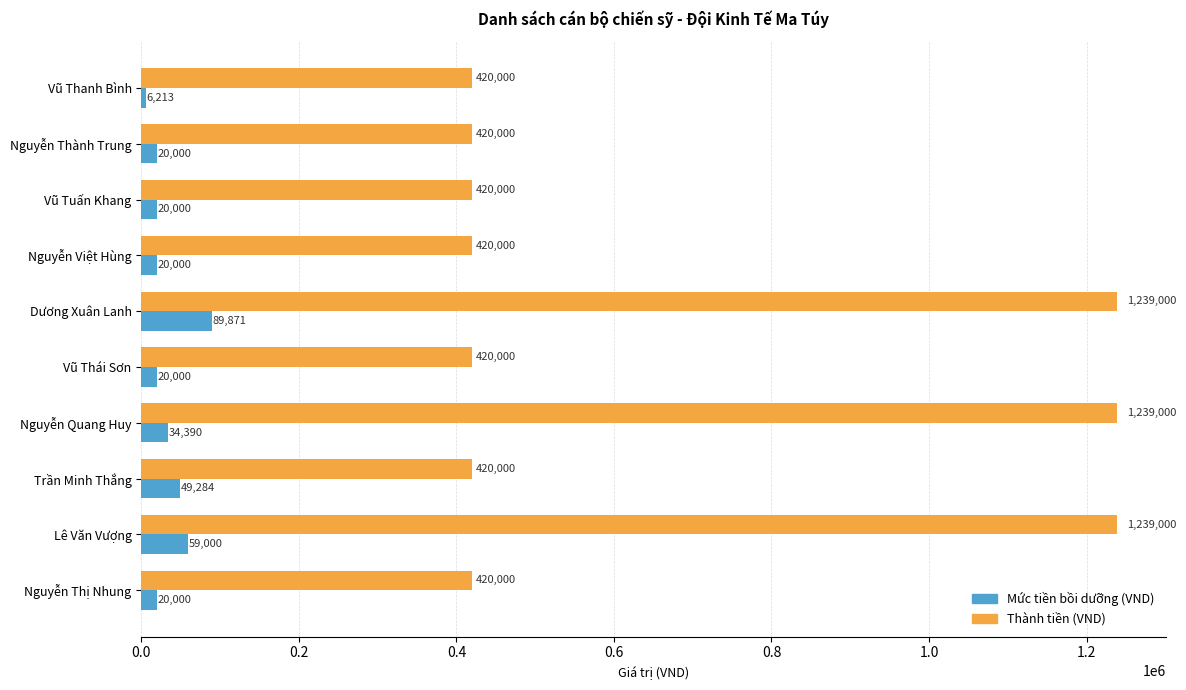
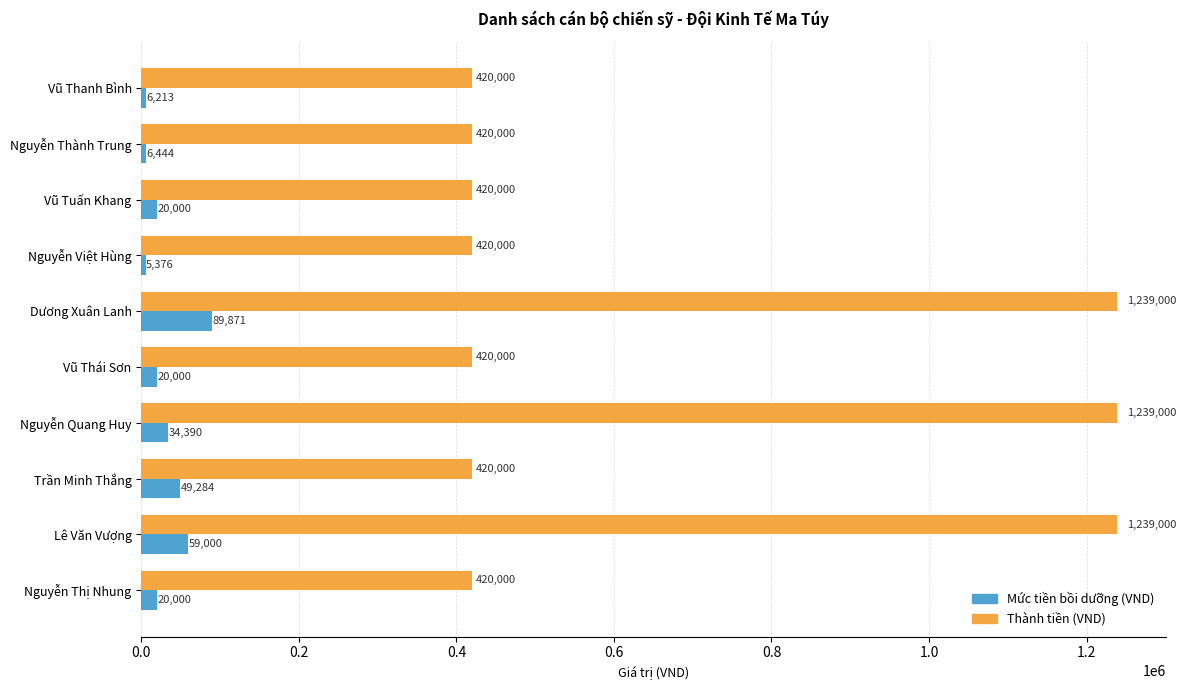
  {
    "Mức tiền bồi dưỡng (VND)": {
      "Vũ Thanh Bình": "6,213",
-     "Nguyễn Thành Trung": "20,000",
+     "Nguyễn Thành Trung": "6,444",
      "Vũ Tuấn Khang": "20,000",
-     "Nguyễn Việt Hùng": "20,000",
+     "Nguyễn Việt Hùng": "5,376",
      "Dương Xuân Lanh": "89,871",
      "Vũ Thái Sơn": "20,000",
      "Nguyễn Quang Huy": "34,390",
      "Trần Minh Thắng": "49,284",
      "Lê Văn Vượng": "59,000",
      "Nguyễn Thị Nhung": "20,000"
    },
    "Thành tiền (VND)": {
      "Vũ Thanh Bình": "420,000",
      "Nguyễn Thành Trung": "420,000",
      "Vũ Tuấn Khang": "420,000",
      "Nguyễn Việt Hùng": "420,000",
      "Dương Xuân Lanh": "1,239,000",
      "Vũ Thái Sơn": "420,000",
      "Nguyễn Quang Huy": "1,239,000",
      "Trần Minh Thắng": "420,000",
      "Lê Văn Vượng": "1,239,000",
      "Nguyễn Thị Nhung": "420,000"
    }
  }
